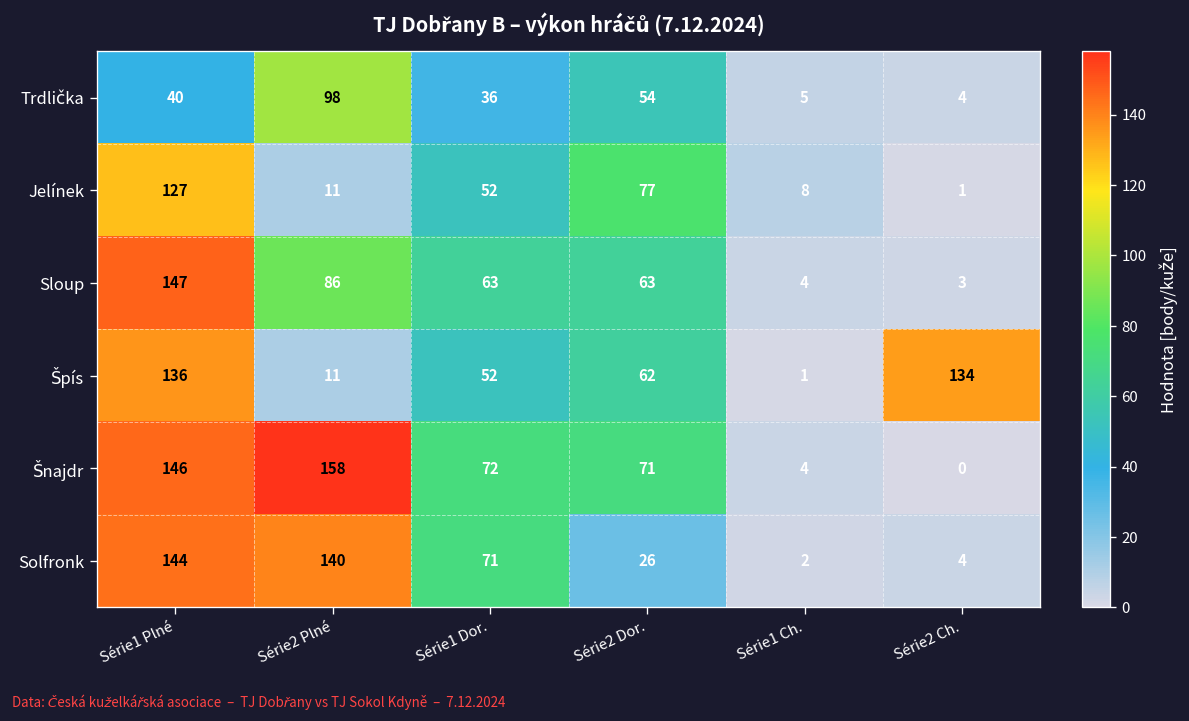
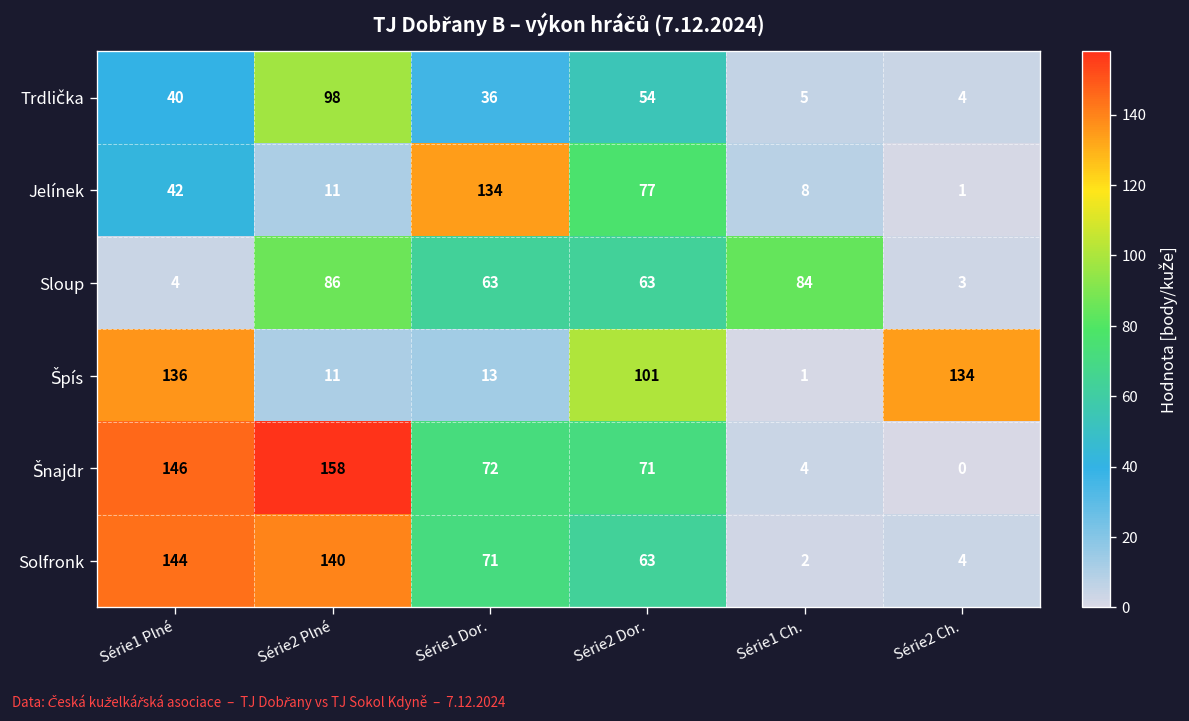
  {
    "Trdlička": {
      "Série1 Plné": 40,
      "Série2 Plné": 98,
      "Série1 Dor.": 36,
      "Série2 Dor.": 54,
      "Série1 Ch.": 5,
      "Série2 Ch.": 4
    },
    "Jelínek": {
-     "Série1 Plné": 127,
+     "Série1 Plné": 42,
      "Série2 Plné": 11,
-     "Série1 Dor.": 52,
+     "Série1 Dor.": 134,
      "Série2 Dor.": 77,
      "Série1 Ch.": 8
    },
    "Sloup": {
-     "Série1 Plné": 147,
+     "Série1 Plné": 4,
      "Série2 Plné": 86,
      "Série1 Dor.": 63,
      "Série2 Dor.": 63,
-     "Série1 Ch.": 4,
+     "Série1 Ch.": 84,
      "Série2 Ch.": 3
    },
    "Špís": {
      "Série1 Plné": 136,
      "Série2 Plné": 11,
-     "Série1 Dor.": 52,
-     "Série2 Dor.": 62,
+     "Série1 Dor.": 13,
+     "Série2 Dor.": 101,
      "Série2 Ch.": 134
    },
    "Šnajdr": {
      "Série1 Plné": 146,
      "Série2 Plné": 158,
      "Série1 Dor.": 72,
      "Série2 Dor.": 71,
      "Série1 Ch.": 4
    },
    "Solfronk": {
      "Série1 Plné": 144,
      "Série2 Plné": 140,
      "Série1 Dor.": 71,
-     "Série2 Dor.": 26,
+     "Série2 Dor.": 63,
      "Série2 Ch.": 4
    }
  }
